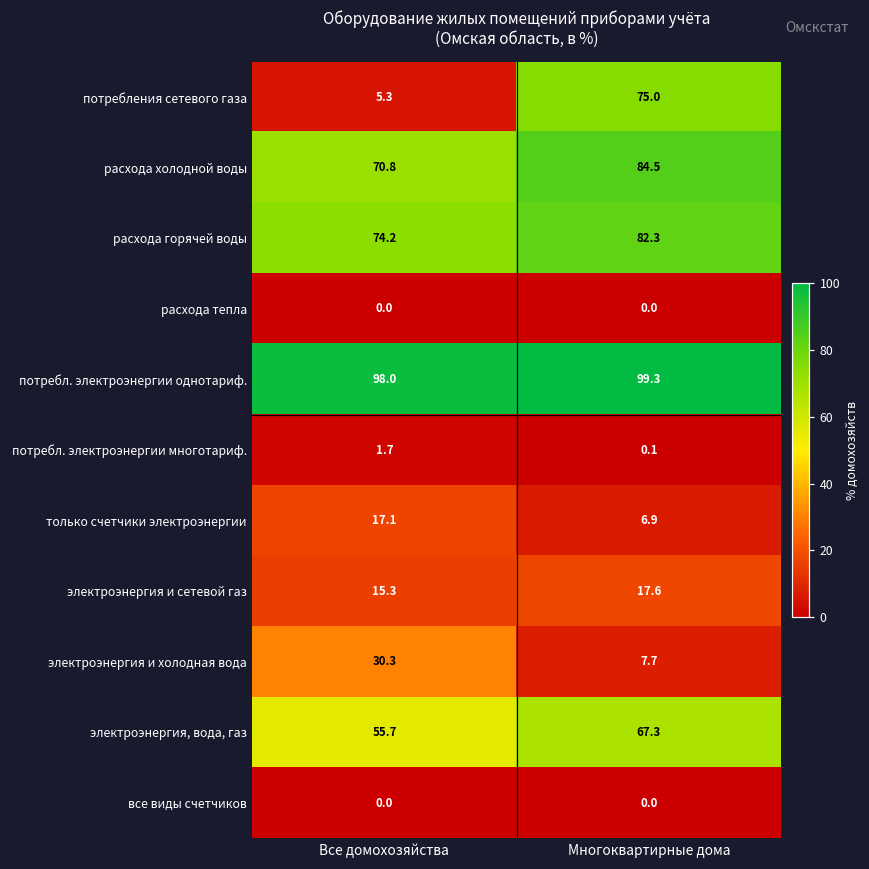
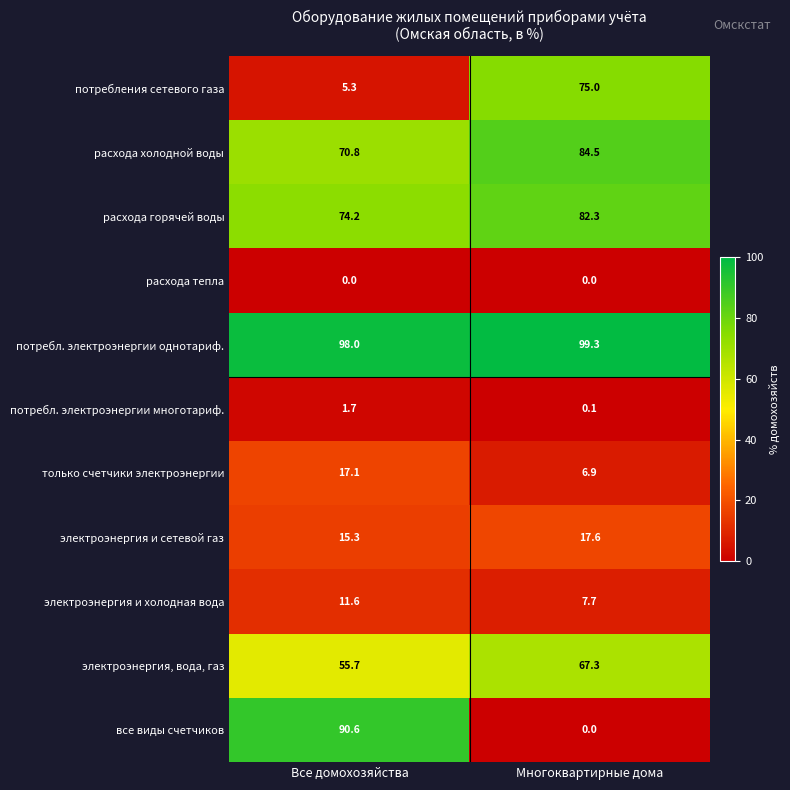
  {
    "потребления сетевого газа": {
      "Все домохозяйства": 5.3,
      "Многоквартирные дома": 75.0
    },
    "расхода холодной воды": {
      "Все домохозяйства": 70.8,
      "Многоквартирные дома": 84.5
    },
    "расхода горячей воды": {
      "Все домохозяйства": 74.2,
      "Многоквартирные дома": 82.3
    },
    "расхода тепла": {
      "Все домохозяйства": 0.0,
      "Многоквартирные дома": 0.0
    },
    "потребл. электроэнергии однотариф.": {
      "Все домохозяйства": 98.0,
      "Многоквартирные дома": 99.3
    },
    "потребл. электроэнергии многотариф.": {
      "Все домохозяйства": 1.7,
      "Многоквартирные дома": 0.1
    },
    "только счетчики электроэнергии": {
      "Все домохозяйства": 17.1,
      "Многоквартирные дома": 6.9
    },
    "электроэнергия и сетевой газ": {
      "Все домохозяйства": 15.3,
      "Многоквартирные дома": 17.6
    },
    "электроэнергия и холодная вода": {
-     "Все домохозяйства": 30.3,
+     "Все домохозяйства": 11.6,
      "Многоквартирные дома": 7.7
    },
    "электроэнергия, вода, газ": {
      "Все домохозяйства": 55.7,
      "Многоквартирные дома": 67.3
    },
    "все виды счетчиков": {
-     "Все домохозяйства": 0.0,
+     "Все домохозяйства": 90.6,
      "Многоквартирные дома": 0.0
    }
  }
